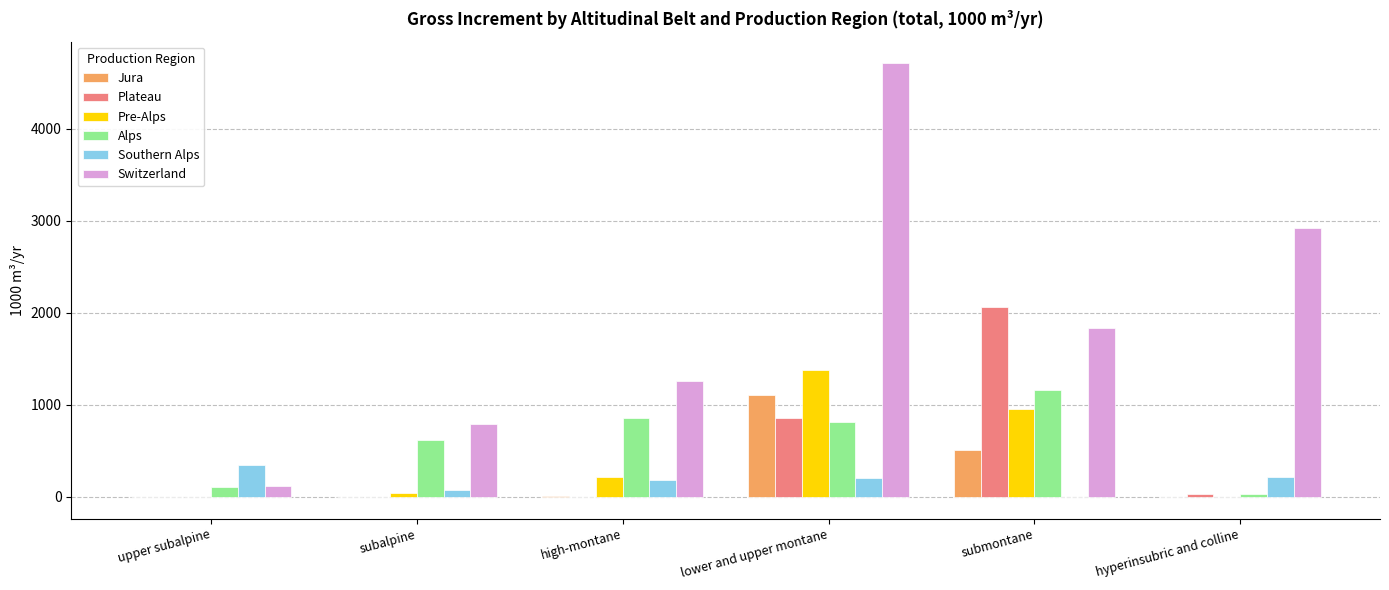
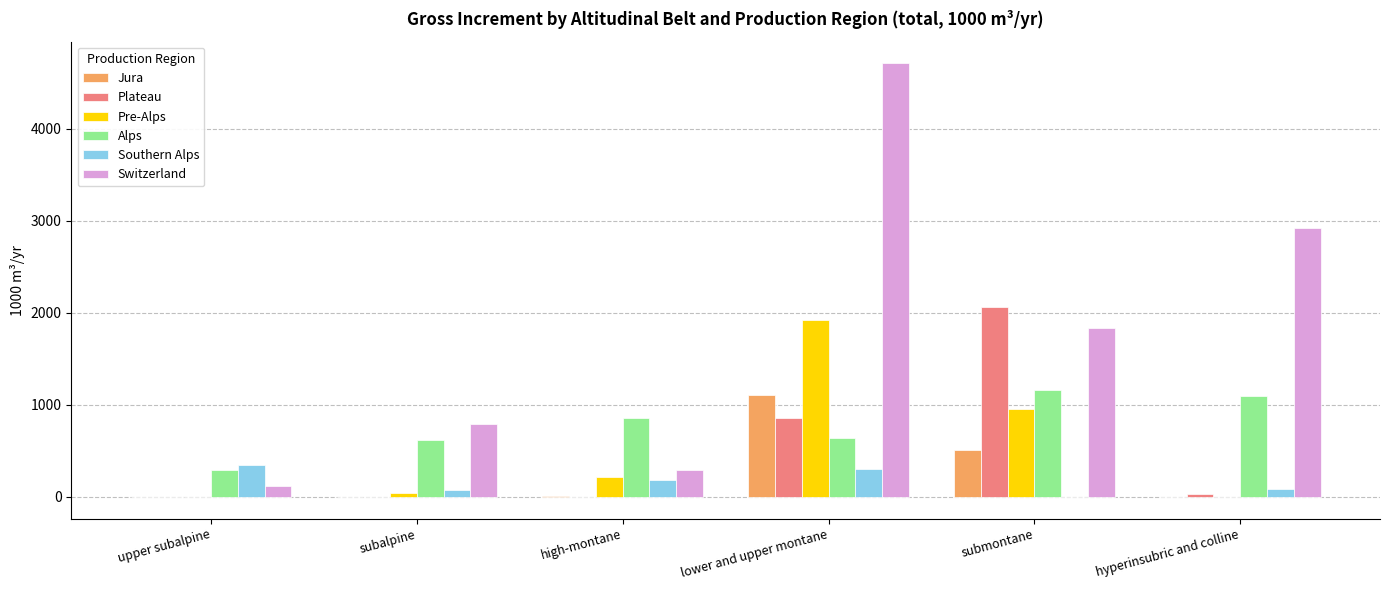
  {
    "Pre-Alps": {
      "subalpine": 0,
      "high-montane": 200,
-     "lower and upper montane": 1400,
+     "lower and upper montane": 1900,
      "submontane": 1000,
      "hyperinsubric and colline": 0
    },
    "Alps": {
-     "upper subalpine": 100,
+     "upper subalpine": 300,
      "subalpine": 600,
      "high-montane": 900,
-     "lower and upper montane": 800,
+     "lower and upper montane": 600,
      "submontane": 1200,
-     "hyperinsubric and colline": 0
+     "hyperinsubric and colline": 1100
    },
    "Southern Alps": {
      "upper subalpine": 300,
      "subalpine": 100,
      "high-montane": 200,
-     "lower and upper montane": 200,
+     "lower and upper montane": 300,
      "submontane": 0,
-     "hyperinsubric and colline": 200
+     "hyperinsubric and colline": 100
    },
    "Switzerland": {
      "upper subalpine": 100,
      "subalpine": 800,
-     "high-montane": 1300,
+     "high-montane": 300,
      "lower and upper montane": 4700,
      "submontane": 1800,
      "hyperinsubric and colline": 2900
    }
  }
